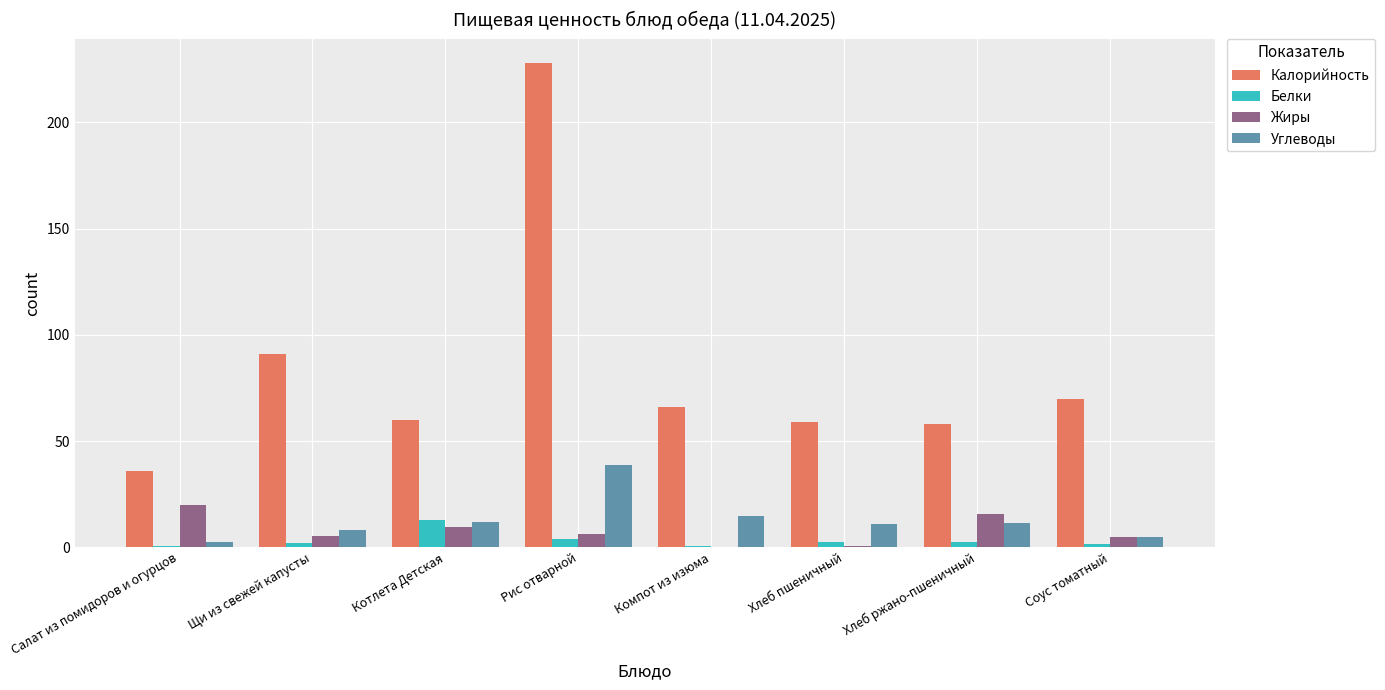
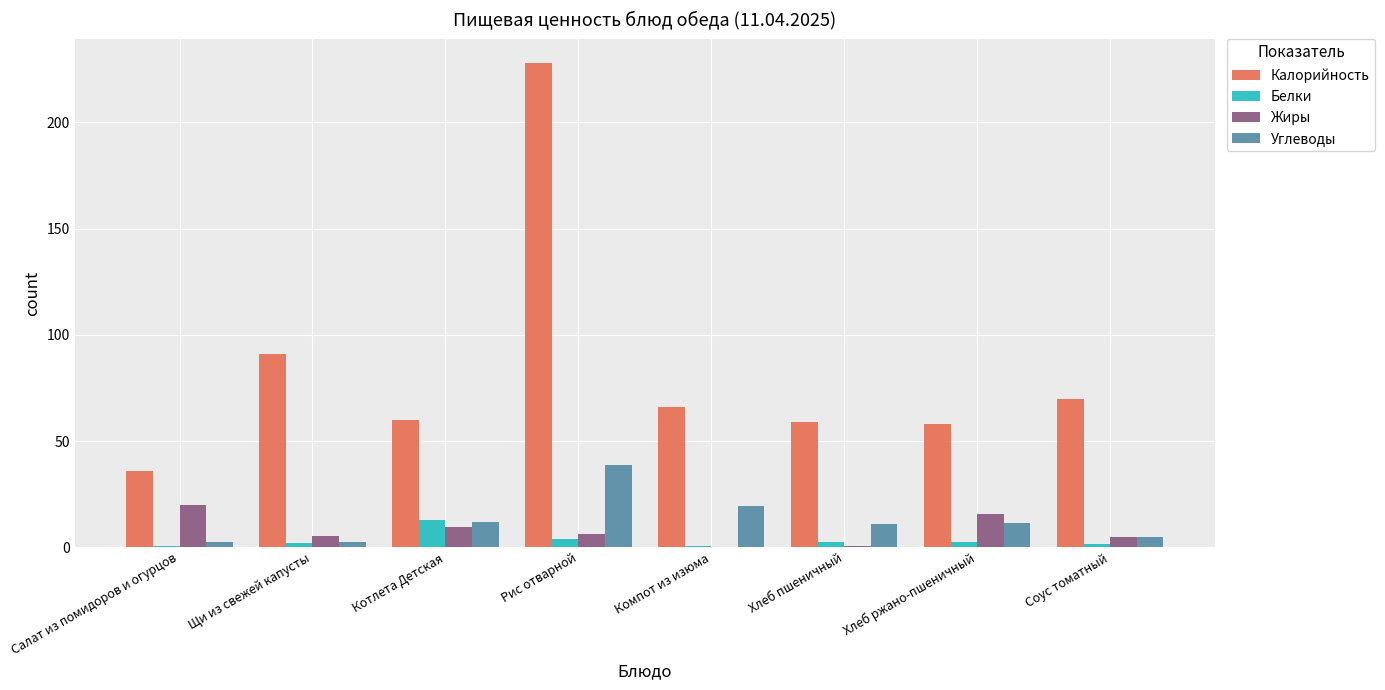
  {
    "Калорийность": {
      "Салат из помидоров и огурцов": 36,
      "Щи из свежей капусты": 91,
      "Котлета Детская": 60,
      "Рис отварной": 228,
      "Компот из изюма": 66,
      "Хлеб пшеничный": 59,
      "Хлеб ржано-пшеничный": 58,
      "Соус томатный": 70
    },
    "Белки": {
      "Щи из свежей капусты": 2,
      "Котлета Детская": 13,
      "Рис отварной": 4,
      "Хлеб пшеничный": 3,
      "Хлеб ржано-пшеничный": 2,
      "Соус томатный": 1
    },
    "Жиры": {
      "Салат из помидоров и огурцов": 20,
      "Щи из свежей капусты": 5,
      "Котлета Детская": 9,
      "Рис отварной": 6,
      "Компот из изюма": 0,
      "Хлеб ржано-пшеничный": 16,
      "Соус томатный": 5
    },
    "Углеводы": {
      "Салат из помидоров и огурцов": 2,
-     "Щи из свежей капусты": 8,
+     "Щи из свежей капусты": 3,
      "Котлета Детская": 12,
      "Рис отварной": 39,
-     "Компот из изюма": 15,
+     "Компот из изюма": 19,
      "Хлеб пшеничный": 11,
      "Хлеб ржано-пшеничный": 11,
      "Соус томатный": 5
    }
  }
